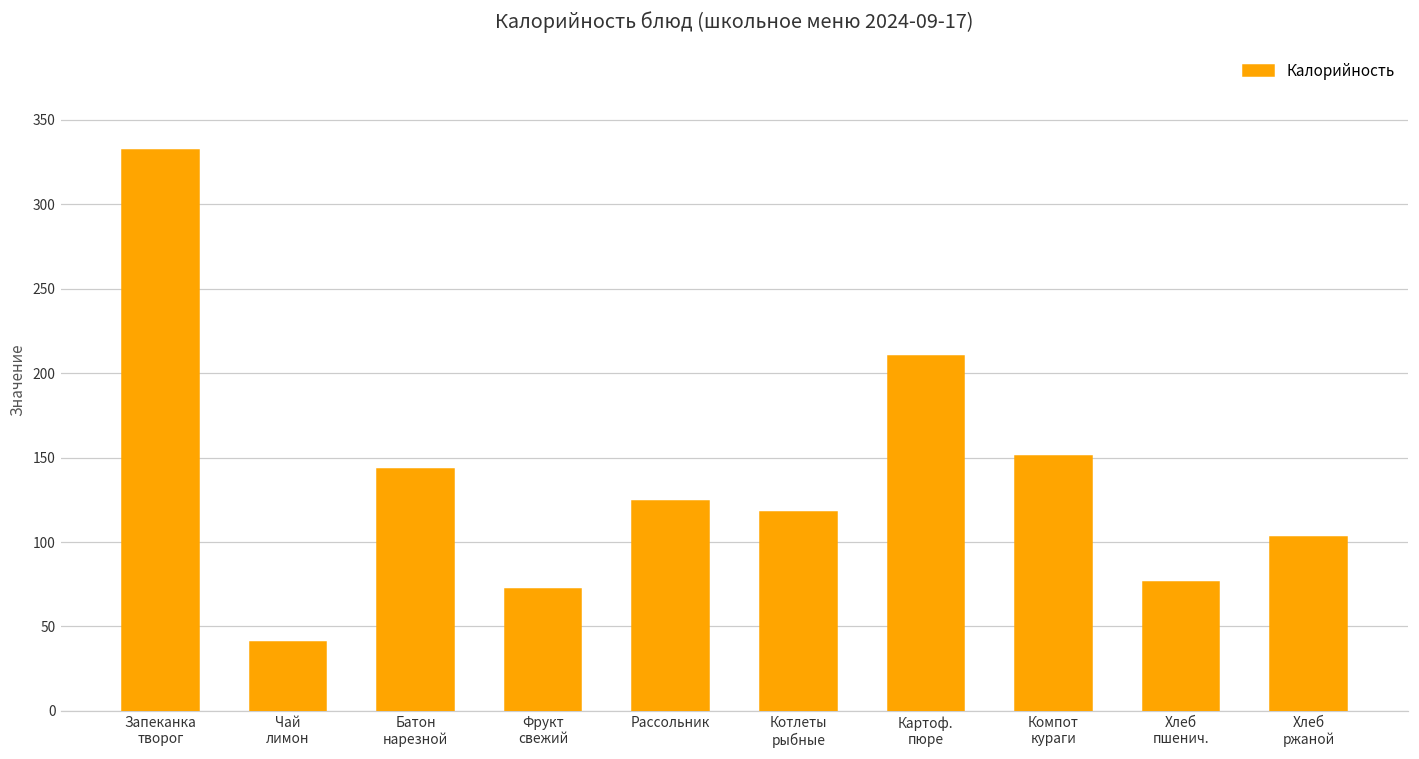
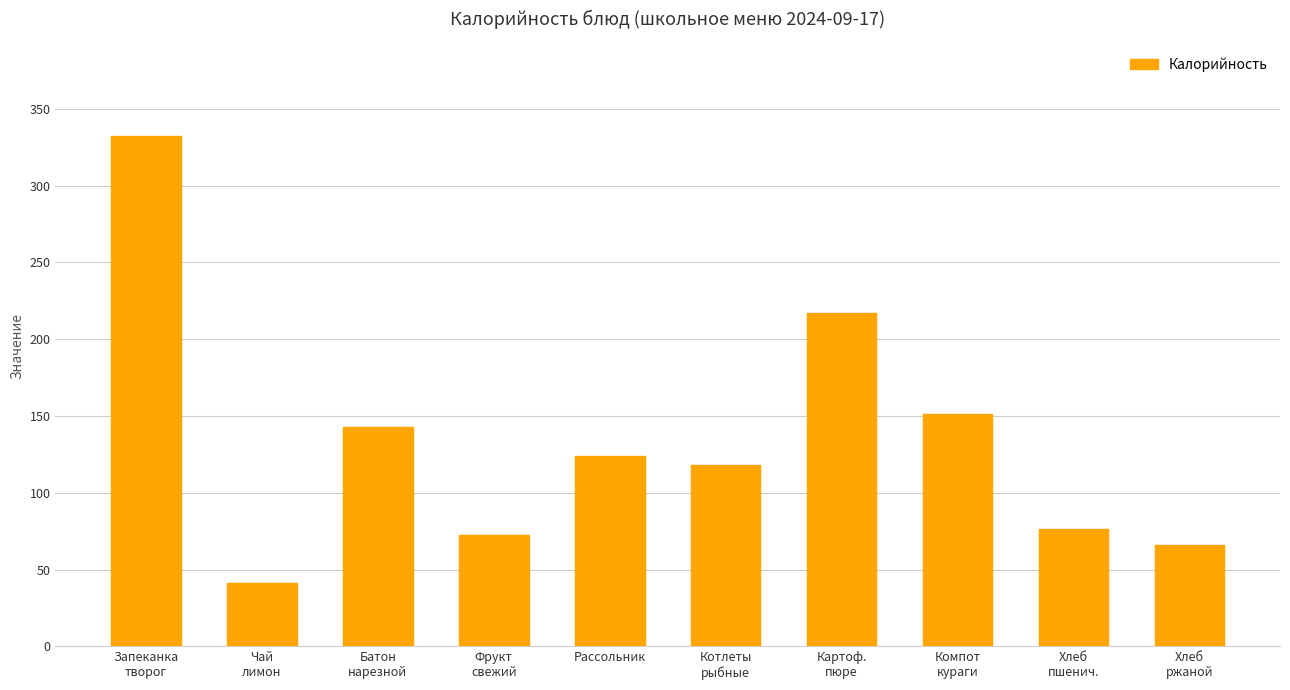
  {
    "Запеканка творог": 332,
    "Чай лимон": 41,
    "Батон нарезной": 143,
    "Фрукт свежий": 72,
    "Рассольник": 124,
    "Котлеты рыбные": 118,
-   "Картоф. пюре": 210,
+   "Картоф. пюре": 217,
    "Компот кураги": 151,
    "Хлеб пшенич.": 76,
-   "Хлеб ржаной": 103
+   "Хлеб ржаной": 66
  }
